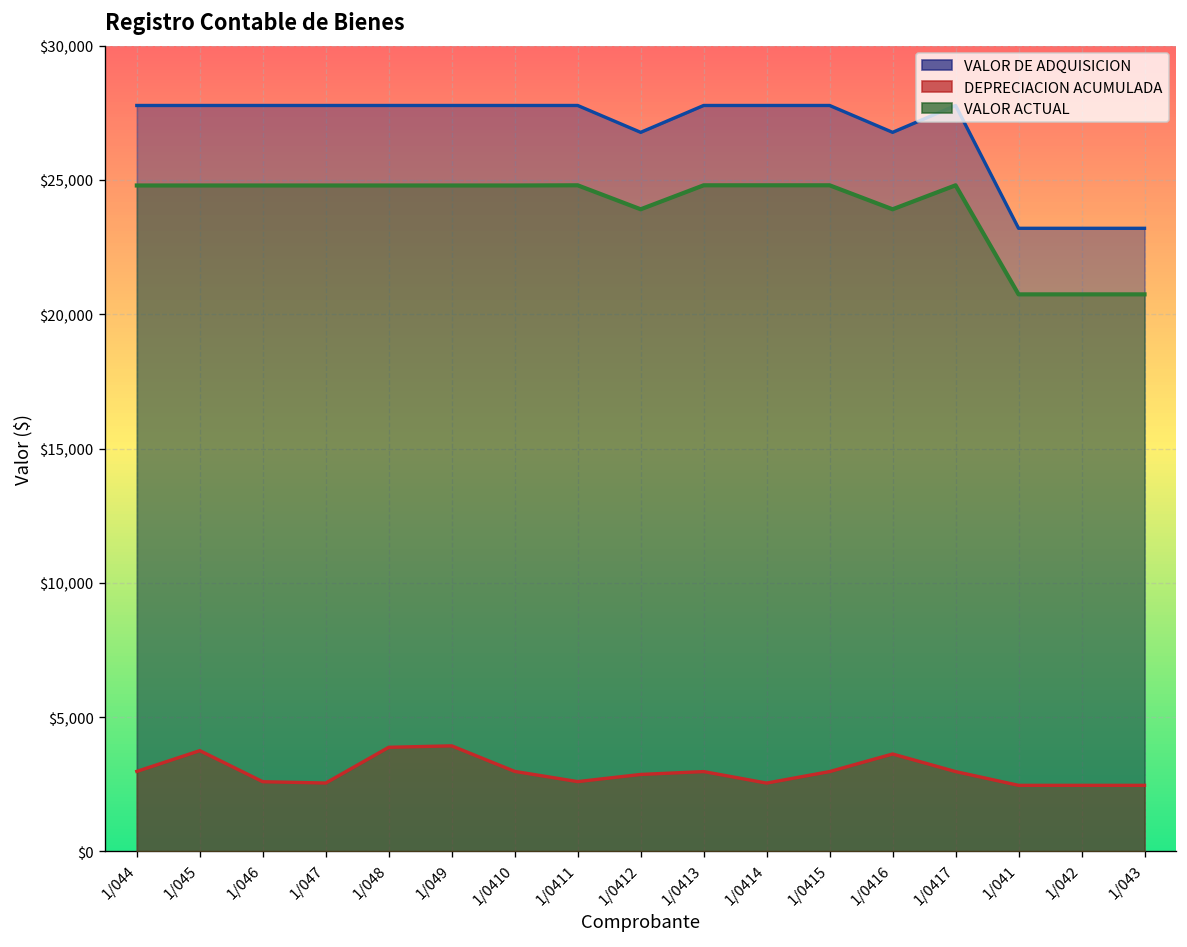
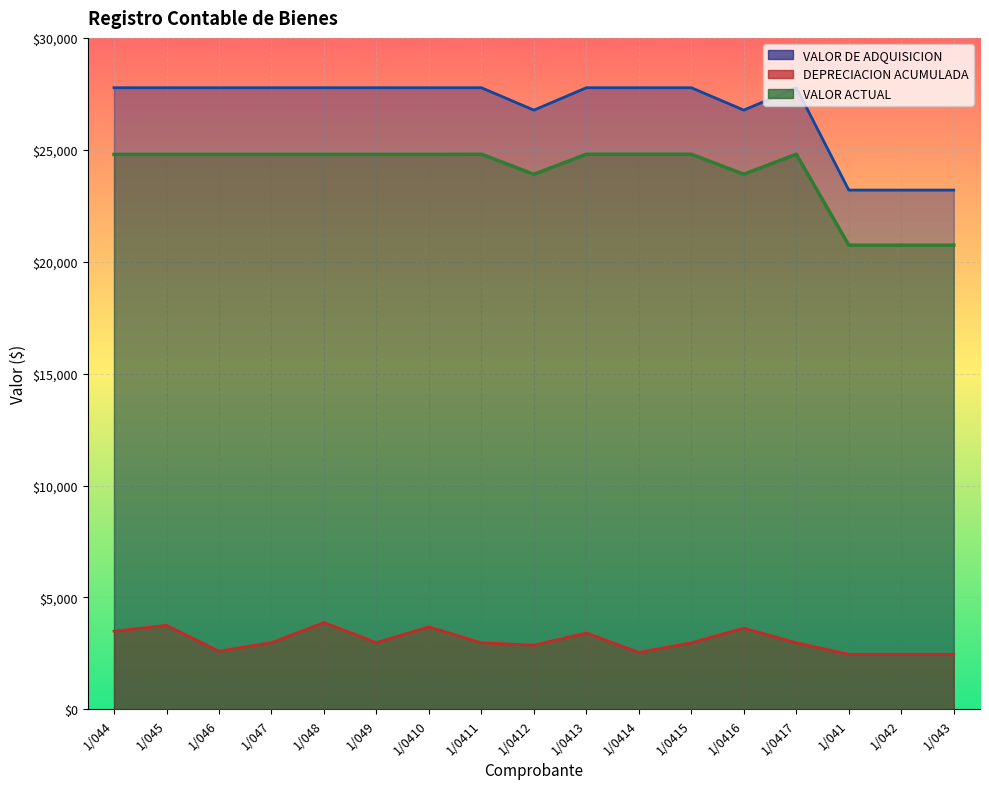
  {
    "DEPRECIACION ACUMULADA": {
-     "1/044": "$3,000",
+     "1/044": "$3,500",
      "1/045": "$3,800",
      "1/046": "$2,600",
-     "1/047": "$2,500",
+     "1/047": "$3,000",
      "1/048": "$3,900",
-     "1/049": "$3,900",
-     "1/0410": "$3,000",
-     "1/0411": "$2,600",
+     "1/049": "$3,000",
+     "1/0410": "$3,700",
+     "1/0411": "$3,000",
      "1/0412": "$2,900",
-     "1/0413": "$3,000",
+     "1/0413": "$3,400",
      "1/0414": "$2,500",
      "1/0415": "$3,000",
      "1/0416": "$3,600",
      "1/0417": "$3,000",
      "1/041": "$2,500",
      "1/042": "$2,500",
      "1/043": "$2,500"
    }
  }
